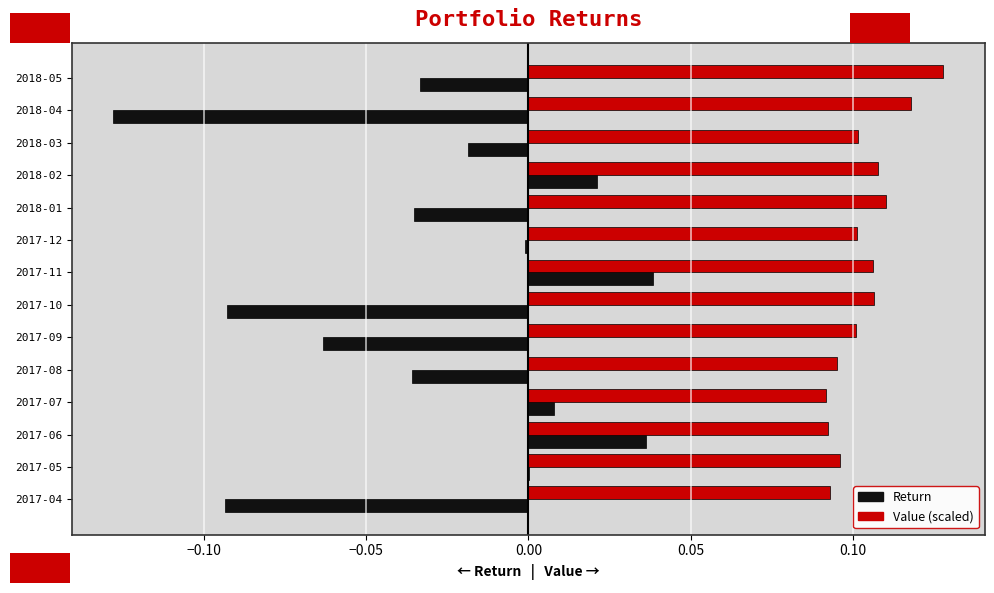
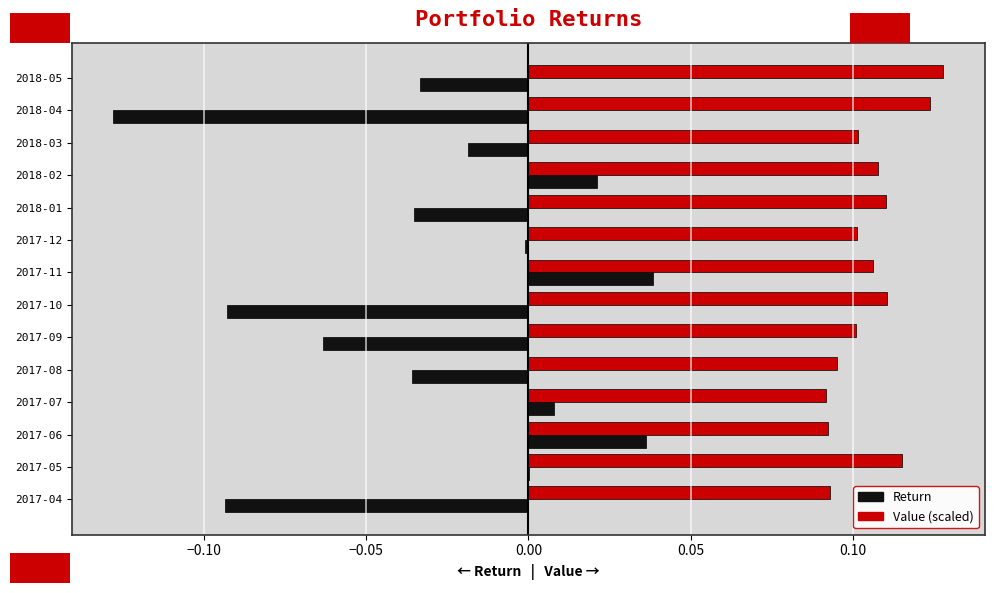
  {
    "Value (scaled)": {
      "2018-05": 0.128,
-     "2018-04": 0.118,
+     "2018-04": 0.124,
      "2018-03": 0.102,
      "2018-02": 0.108,
      "2018-01": 0.110,
      "2017-12": 0.101,
      "2017-11": 0.106,
-     "2017-10": 0.106,
+     "2017-10": 0.110,
      "2017-09": 0.101,
      "2017-08": 0.095,
      "2017-07": 0.092,
      "2017-06": 0.092,
-     "2017-05": 0.096,
+     "2017-05": 0.115,
      "2017-04": 0.093
    }
  }
